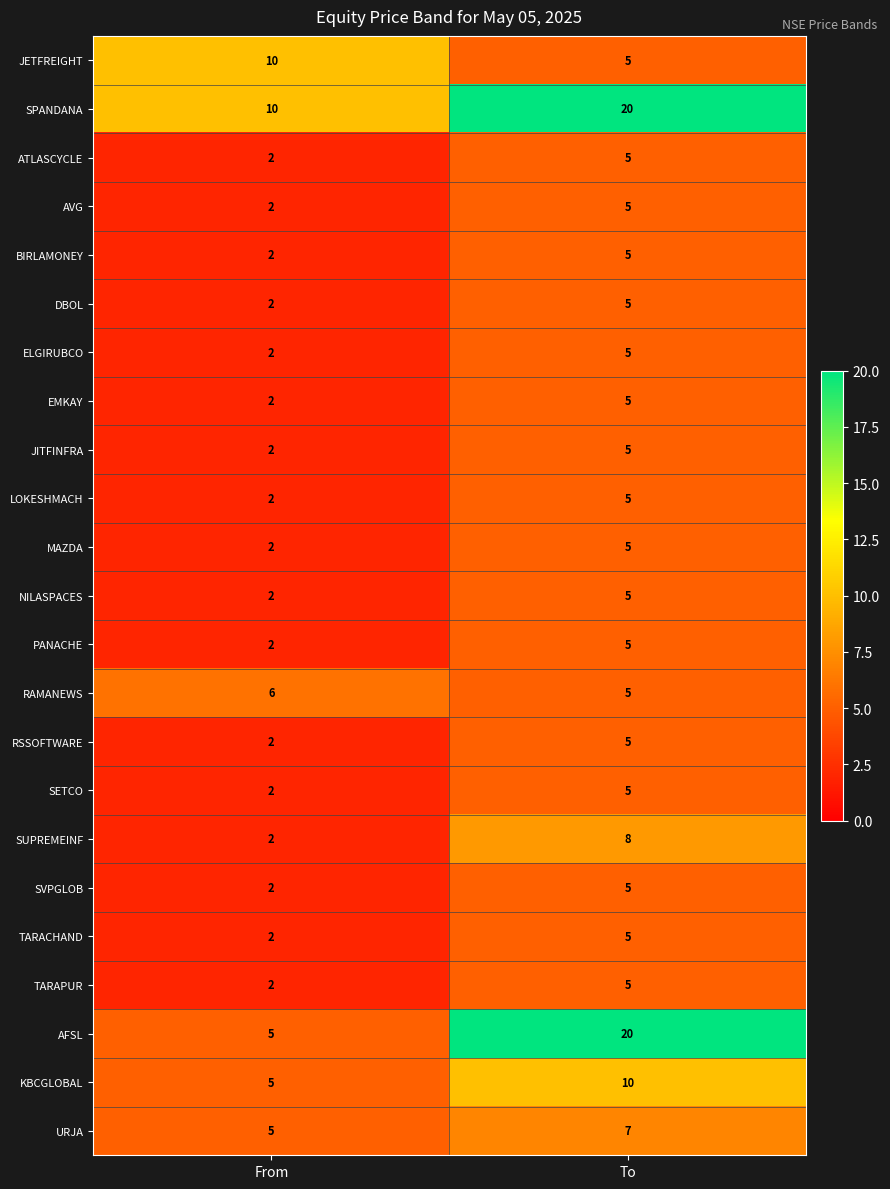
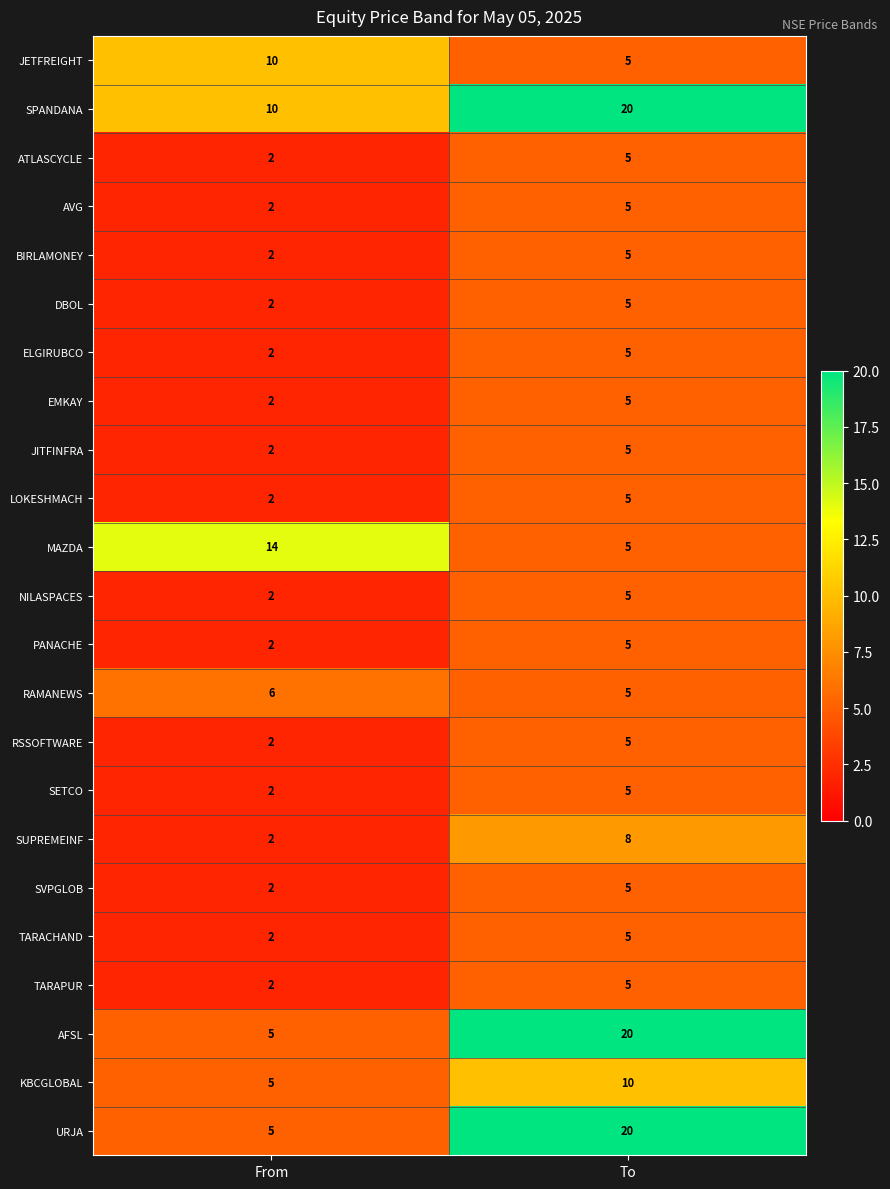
  {
    "JETFREIGHT": {
      "From": 10,
      "To": 5
    },
    "SPANDANA": {
      "From": 10,
      "To": 20
    },
    "ATLASCYCLE": {
      "From": 2,
      "To": 5
    },
    "AVG": {
      "From": 2,
      "To": 5
    },
    "BIRLAMONEY": {
      "From": 2,
      "To": 5
    },
    "DBOL": {
      "From": 2,
      "To": 5
    },
    "ELGIRUBCO": {
      "From": 2,
      "To": 5
    },
    "EMKAY": {
      "From": 2,
      "To": 5
    },
    "JITFINFRA": {
      "From": 2,
      "To": 5
    },
    "LOKESHMACH": {
      "From": 2,
      "To": 5
    },
    "MAZDA": {
-     "From": 2,
+     "From": 14,
      "To": 5
    },
    "NILASPACES": {
      "From": 2,
      "To": 5
    },
    "PANACHE": {
      "From": 2,
      "To": 5
    },
    "RAMANEWS": {
      "From": 6,
      "To": 5
    },
    "RSSOFTWARE": {
      "From": 2,
      "To": 5
    },
    "SETCO": {
      "From": 2,
      "To": 5
    },
    "SUPREMEINF": {
      "From": 2,
      "To": 8
    },
    "SVPGLOB": {
      "From": 2,
      "To": 5
    },
    "TARACHAND": {
      "From": 2,
      "To": 5
    },
    "TARAPUR": {
      "From": 2,
      "To": 5
    },
    "AFSL": {
      "From": 5,
      "To": 20
    },
    "KBCGLOBAL": {
      "From": 5,
      "To": 10
    },
    "URJA": {
      "From": 5,
-     "To": 7
+     "To": 20
    }
  }
